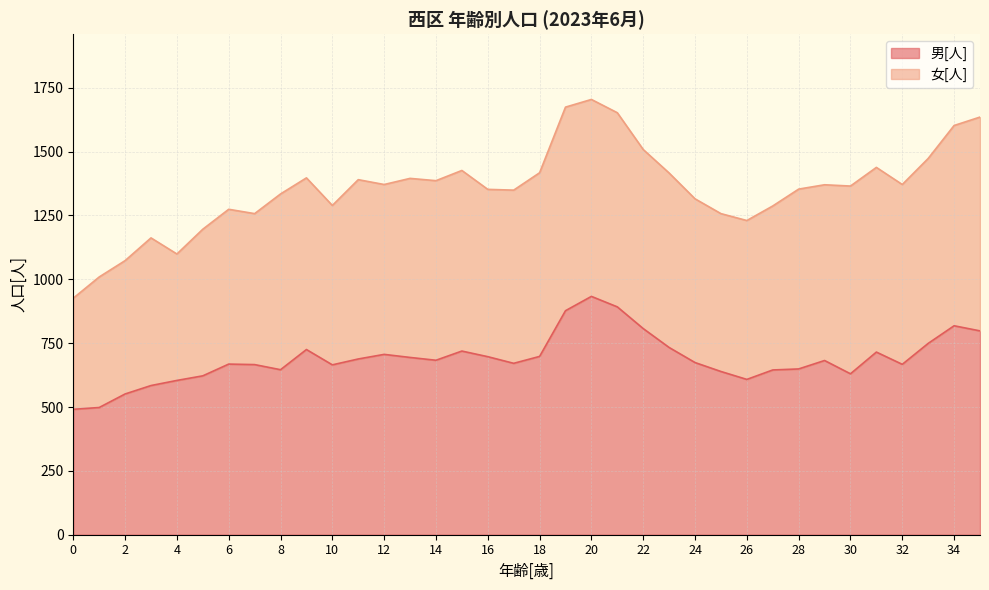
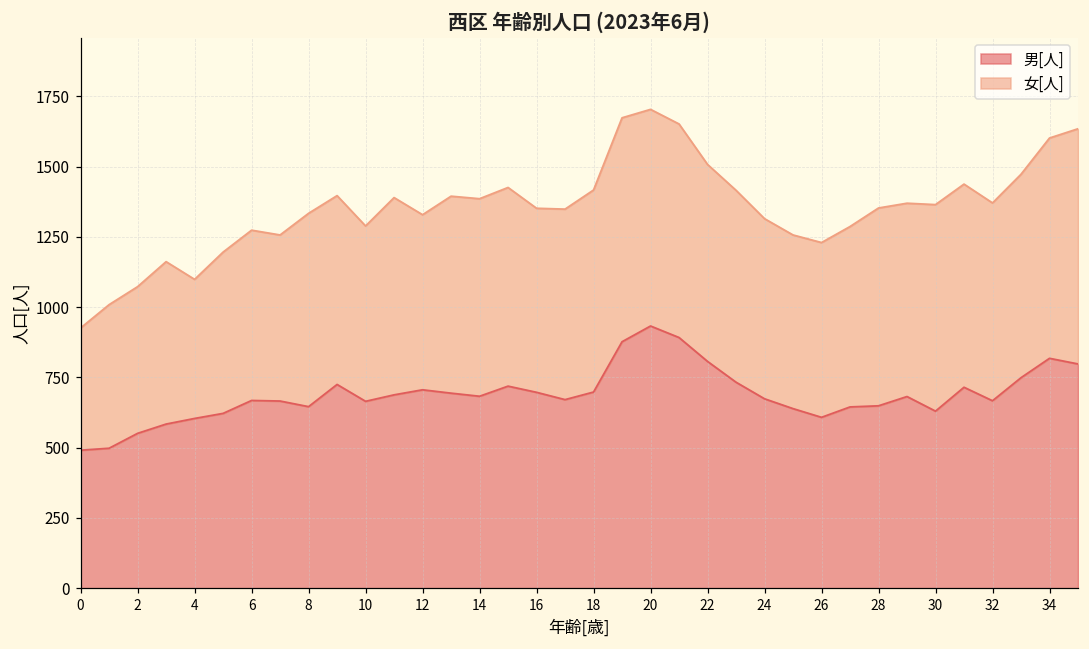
  {
    "男[人]": {
      "0": 490,
      "2": 550,
      "4": 600,
      "6": 670,
      "8": 650,
      "10": 670,
      "12": 710,
      "14": 680,
      "16": 700,
      "18": 700,
      "20": 930,
      "22": 810,
      "24": 670,
      "26": 610,
      "28": 650,
      "30": 630,
      "32": 670,
      "34": 820
    },
    "女[人]": {
      "0": 440,
      "2": 520,
      "4": 500,
      "6": 610,
      "8": 690,
      "10": 620,
-     "12": 670,
+     "12": 620,
      "14": 700,
      "16": 660,
      "18": 720,
      "20": 770,
      "22": 700,
      "24": 640,
      "26": 620,
      "28": 700,
      "30": 740,
      "32": 700,
      "34": 780
    }
  }
